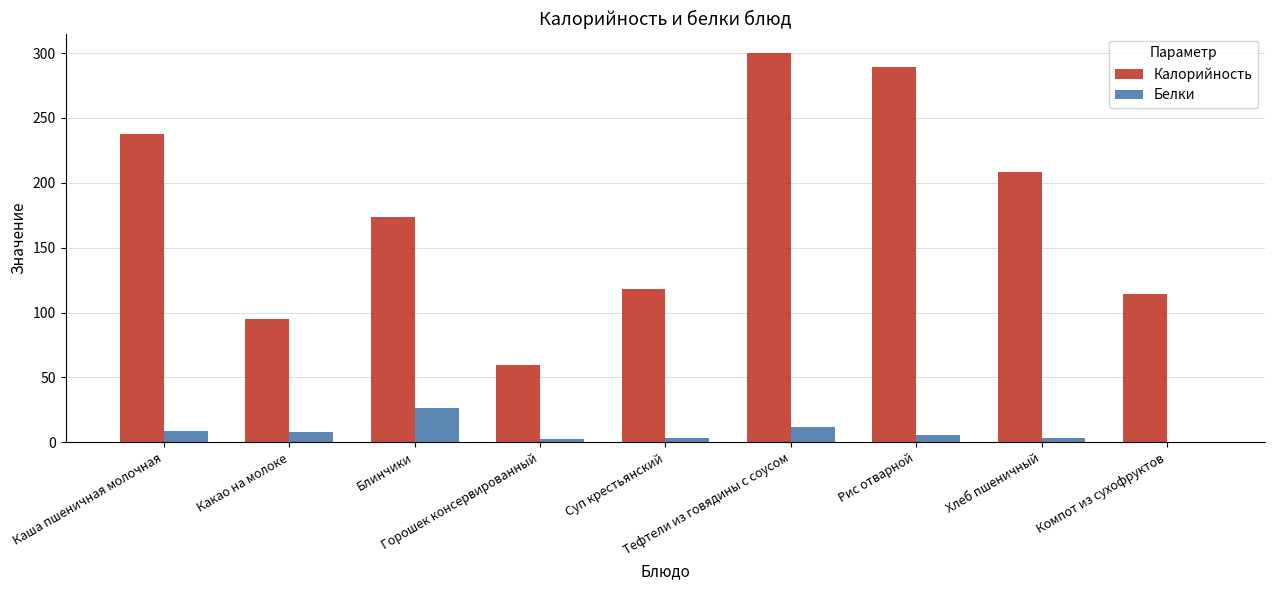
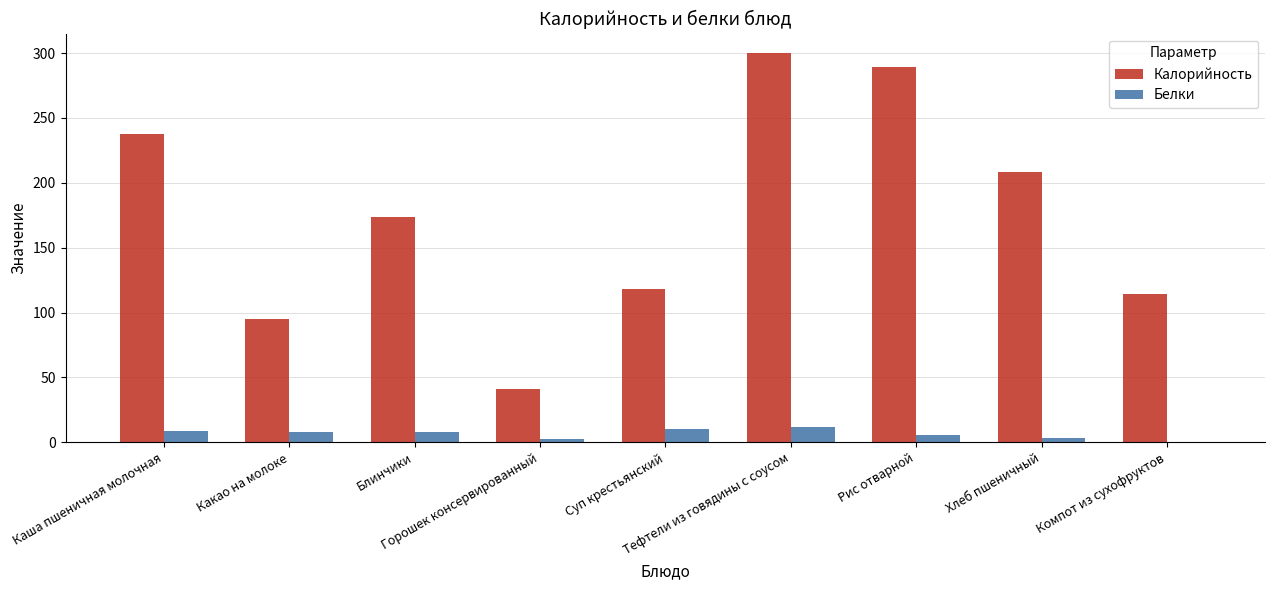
  {
    "Калорийность": {
      "Каша пшеничная молочная": 238,
      "Какао на молоке": 95,
      "Блинчики": 174,
-     "Горошек консервированный": 59,
+     "Горошек консервированный": 41,
      "Суп крестьянский": 118,
      "Тефтели из говядины с соусом": 300,
      "Рис отварной": 289,
      "Хлеб пшеничный": 208,
      "Компот из сухофруктов": 114
    },
    "Белки": {
      "Каша пшеничная молочная": 8,
      "Какао на молоке": 8,
-     "Блинчики": 26,
+     "Блинчики": 8,
      "Горошек консервированный": 3,
-     "Суп крестьянский": 3,
+     "Суп крестьянский": 10,
      "Тефтели из говядины с соусом": 12,
      "Рис отварной": 6,
      "Хлеб пшеничный": 3
    }
  }
